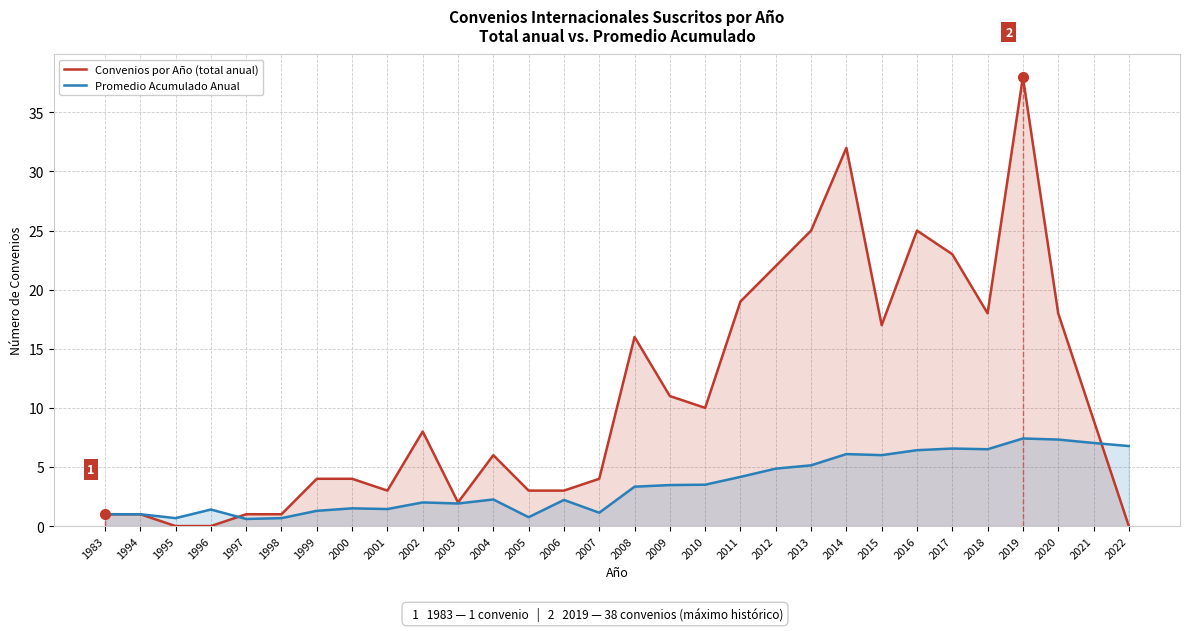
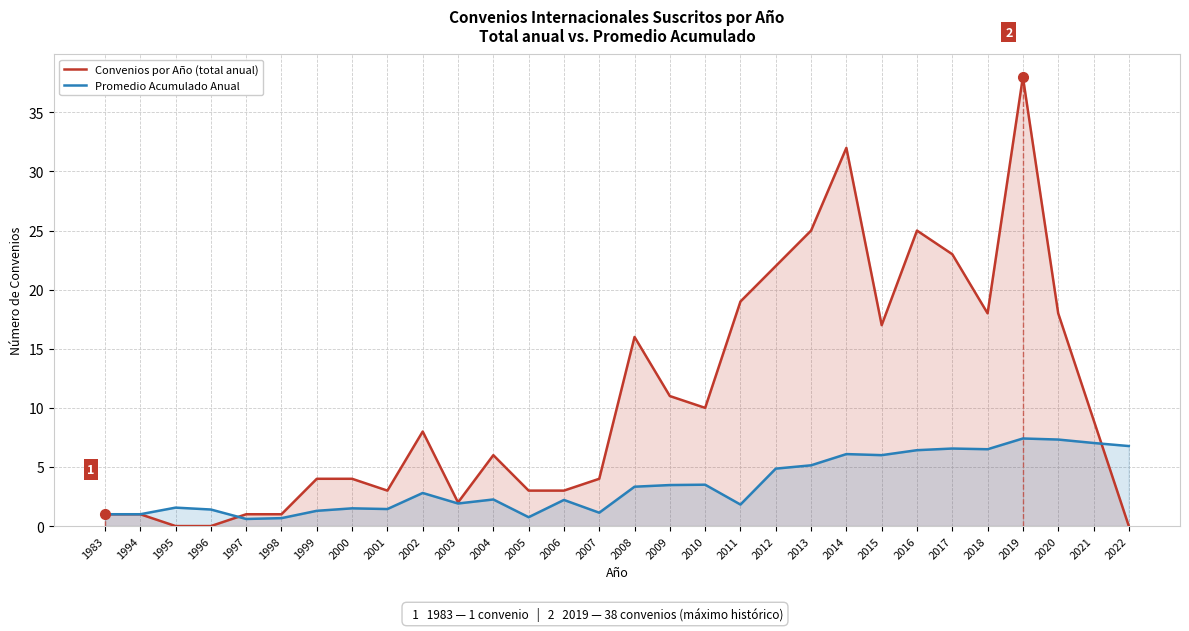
  {
    "Promedio Acumulado Anual": {
-     "1995": 0.7,
+     "1995": 1.6,
      "1996": 1.4,
      "1997": 0.6,
      "1998": 0.7,
      "1999": 1.3,
      "2000": 1.5,
      "2001": 1.4,
-     "2002": 2.0,
+     "2002": 2.8,
      "2004": 2.3,
      "2005": 0.8,
      "2006": 2.2,
      "2007": 1.1,
      "2008": 3.3,
      "2009": 3.5,
      "2010": 3.5,
-     "2011": 4.2,
+     "2011": 1.8,
      "2012": 4.9,
      "2013": 5.1,
      "2014": 6.1,
      "2015": 6.0,
      "2016": 6.4,
      "2017": 6.6,
      "2018": 6.5,
      "2019": 7.4,
      "2020": 7.3,
      "2021": 7.0,
      "2022": 6.8
    }
  }
